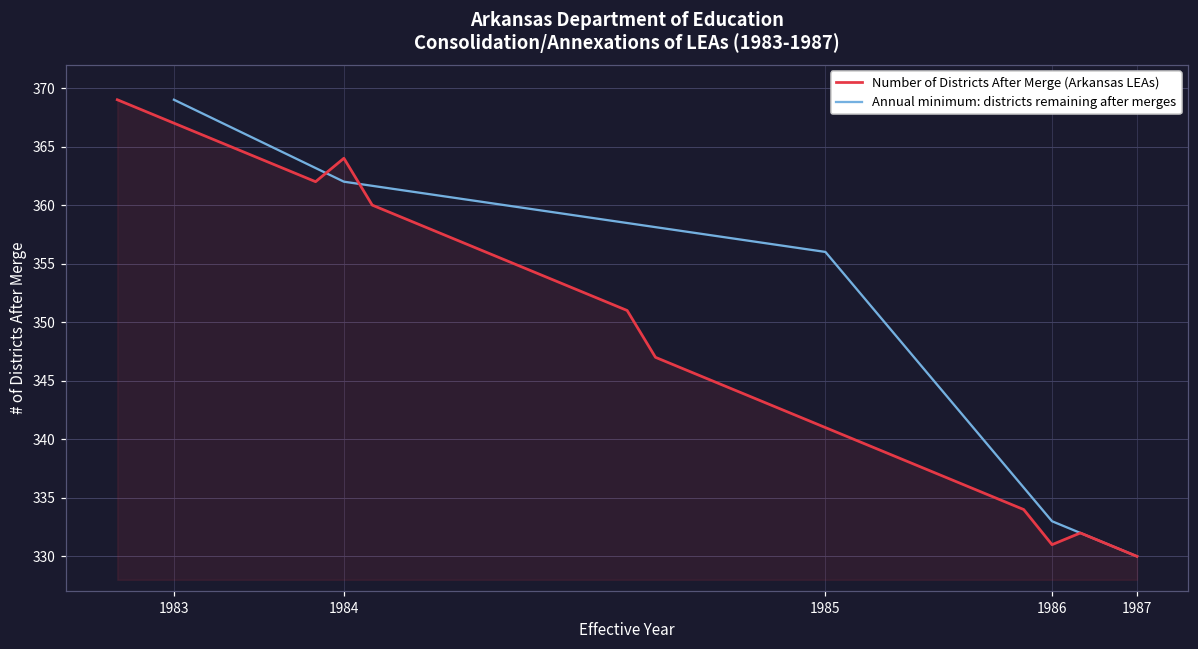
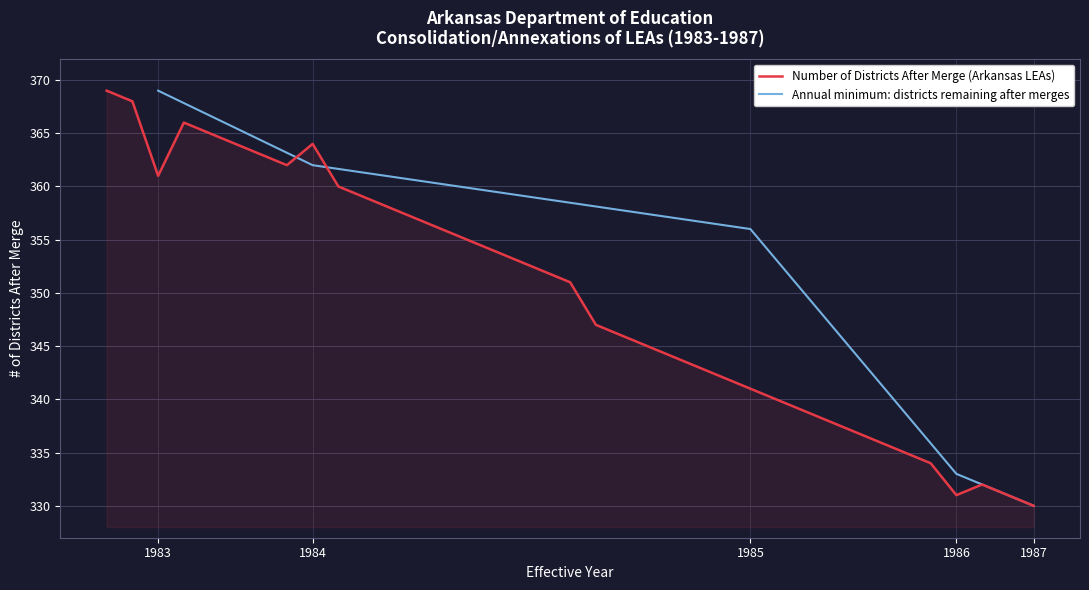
  {
    "Number of Districts After Merge (Arkansas LEAs)": {
-     "1983": 367,
+     "1983": 361,
      "1984": 364,
      "1985": 341,
      "1986": 331
    },
    "Annual minimum: districts remaining after merges": {
      "1983": 369,
      "1984": 362,
      "1985": 356,
      "1986": 333
    }
  }
